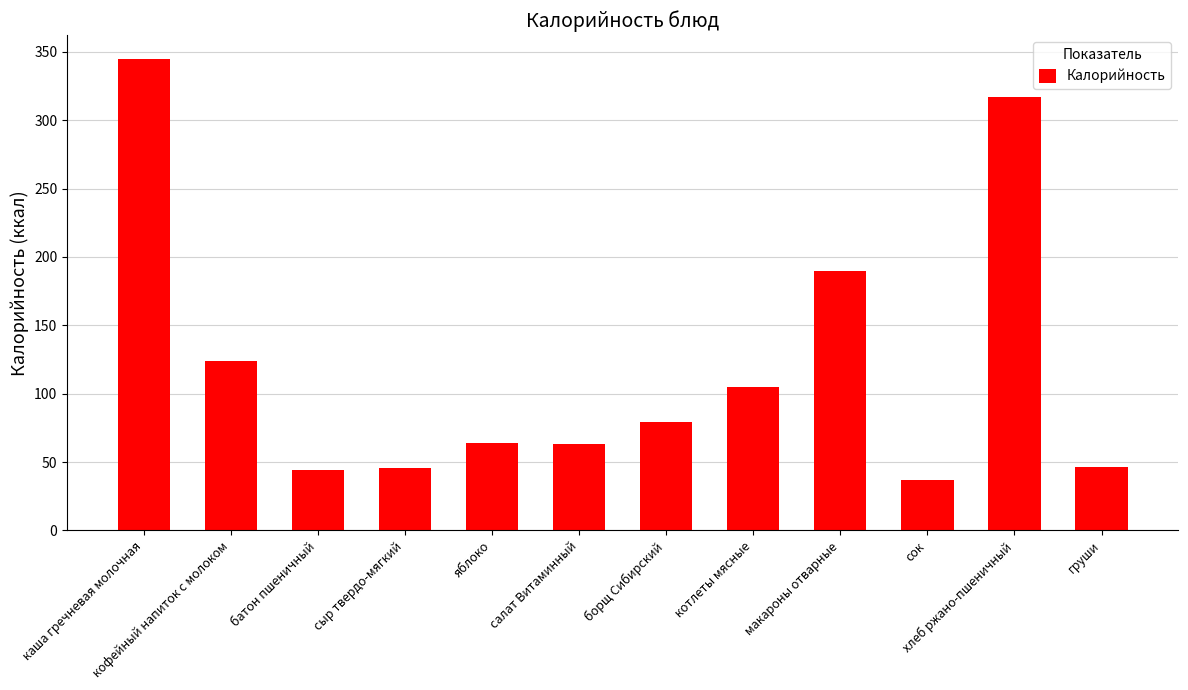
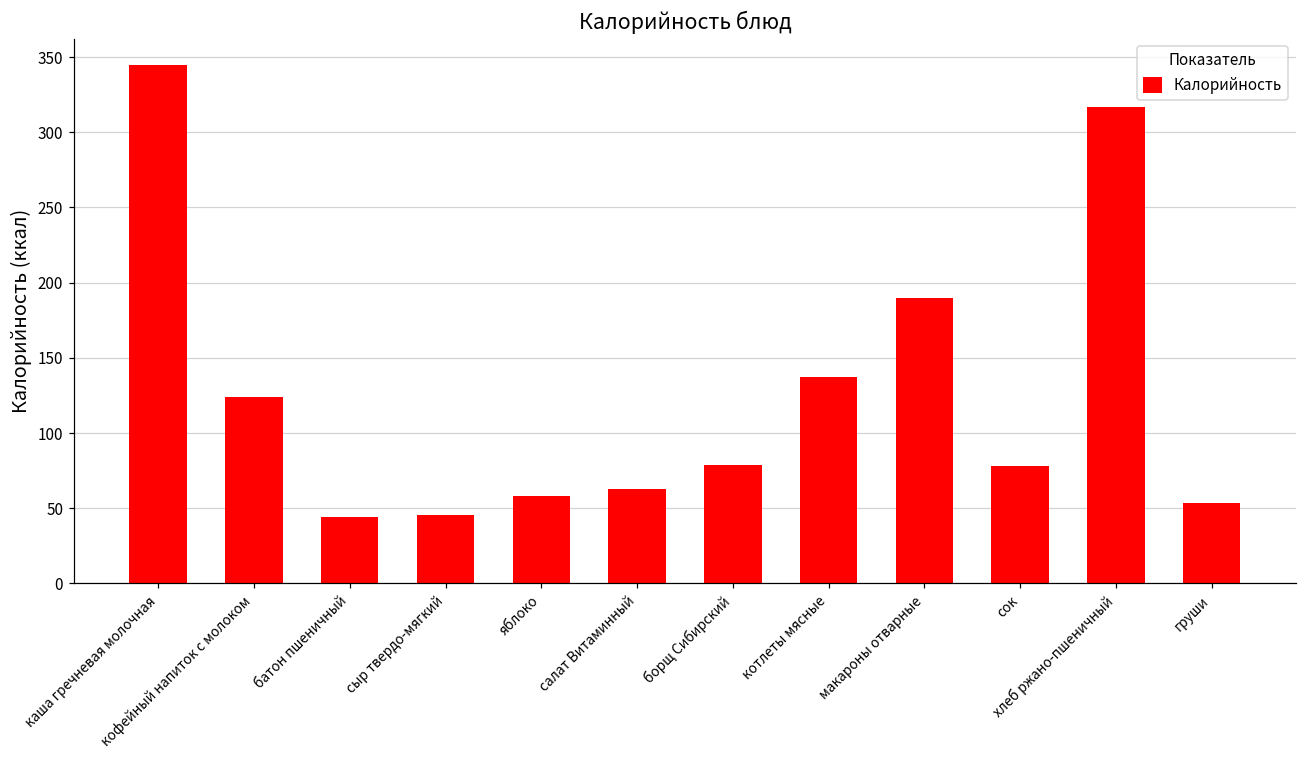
  {
    "каша гречневая молочная": 345,
    "кофейный напиток с молоком": 124,
    "батон пшеничный": 44,
    "сыр твердо-мягкий": 45,
-   "яблоко": 64,
+   "яблоко": 58,
    "салат Витаминный": 63,
    "борщ Сибирский": 79,
-   "котлеты мясные": 105,
+   "котлеты мясные": 137,
    "макароны отварные": 190,
-   "сок": 37,
+   "сок": 78,
    "хлеб ржано-пшеничный": 317,
-   "груши": 47
+   "груши": 54
  }
